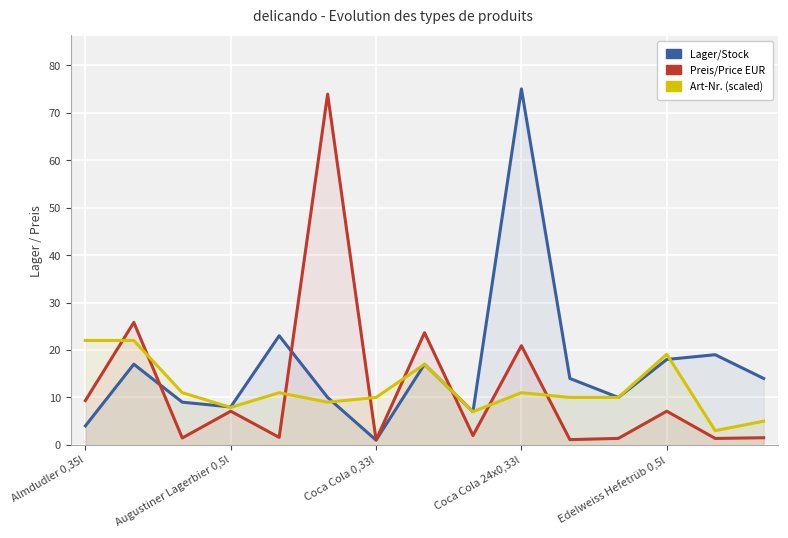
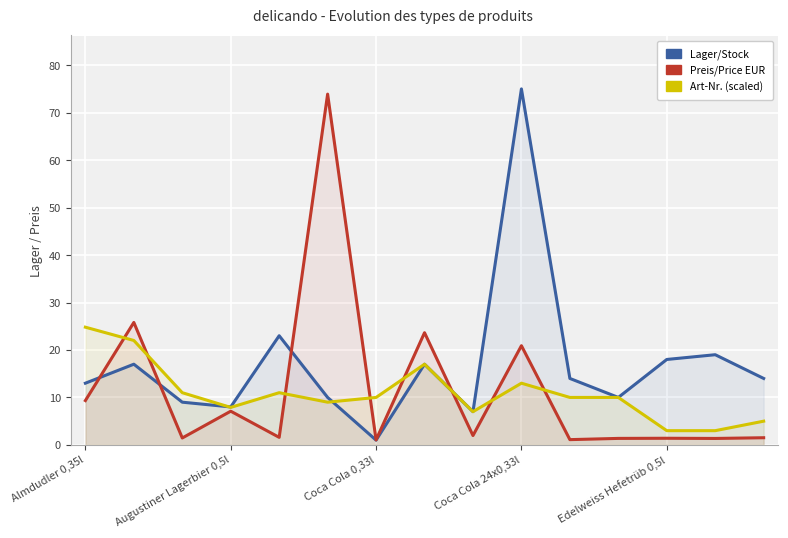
  {
    "Lager/Stock": {
-     "Almdudler 0,35l": 4,
+     "Almdudler 0,35l": 13,
      "Coca Cola 24x0,33l": 75,
      "Edelweiss Hefetrüb 0,5l": 18
    },
    "Preis/Price EUR": {
      "Almdudler 0,35l": 9,
      "Augustiner Lagerbier 0,5l": 7,
      "Coca Cola 24x0,33l": 21,
-     "Edelweiss Hefetrüb 0,5l": 7
+     "Edelweiss Hefetrüb 0,5l": 1
    },
    "Art-Nr. (scaled)": {
-     "Almdudler 0,35l": 22,
+     "Almdudler 0,35l": 25,
      "Coca Cola 0,33l": 10,
-     "Coca Cola 24x0,33l": 11,
-     "Edelweiss Hefetrüb 0,5l": 19
+     "Coca Cola 24x0,33l": 13,
+     "Edelweiss Hefetrüb 0,5l": 3
    }
  }
